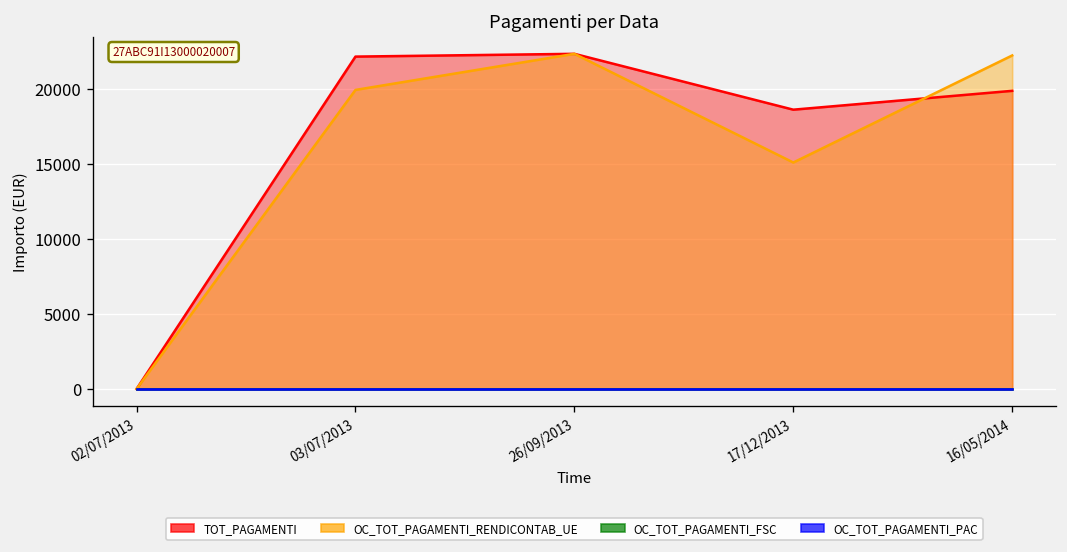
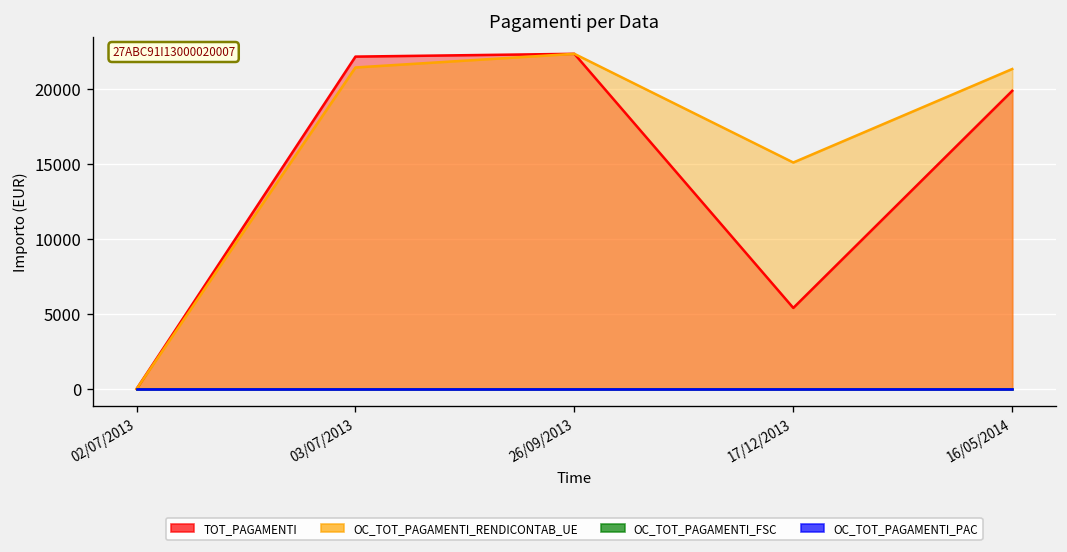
  {
    "TOT_PAGAMENTI": {
      "03/07/2013": 22200,
-     "17/12/2013": 18600,
+     "17/12/2013": 5400,
      "16/05/2014": 19900
    },
    "OC_TOT_PAGAMENTI_RENDICONTAB_UE": {
-     "03/07/2013": 19900,
+     "03/07/2013": 21400,
      "17/12/2013": 15100,
-     "16/05/2014": 22200
+     "16/05/2014": 21300
    },
    "OC_TOT_PAGAMENTI_PAC": {
      "03/07/2013": 0,
      "26/09/2013": 0,
      "17/12/2013": 0,
      "16/05/2014": 0
    }
  }
